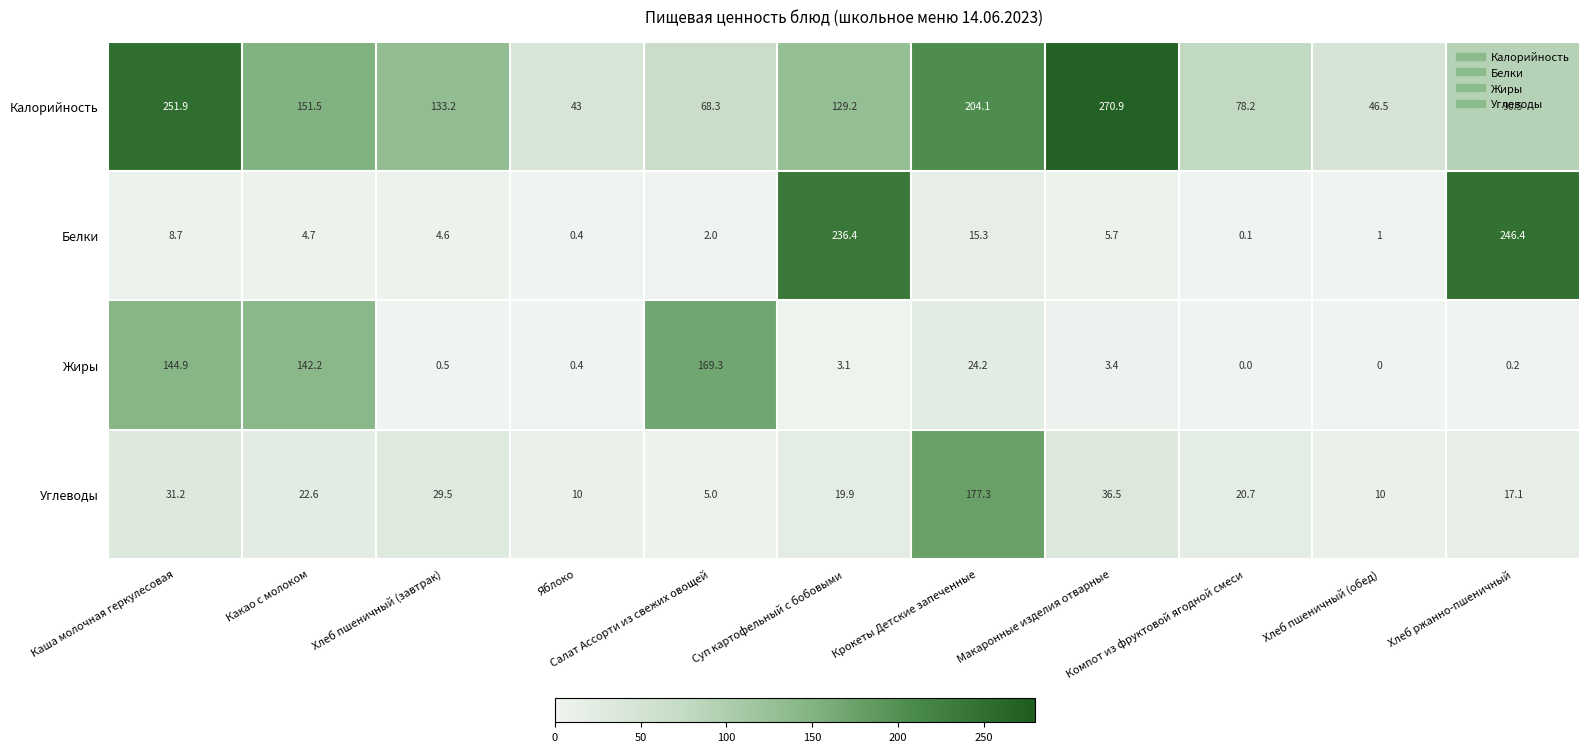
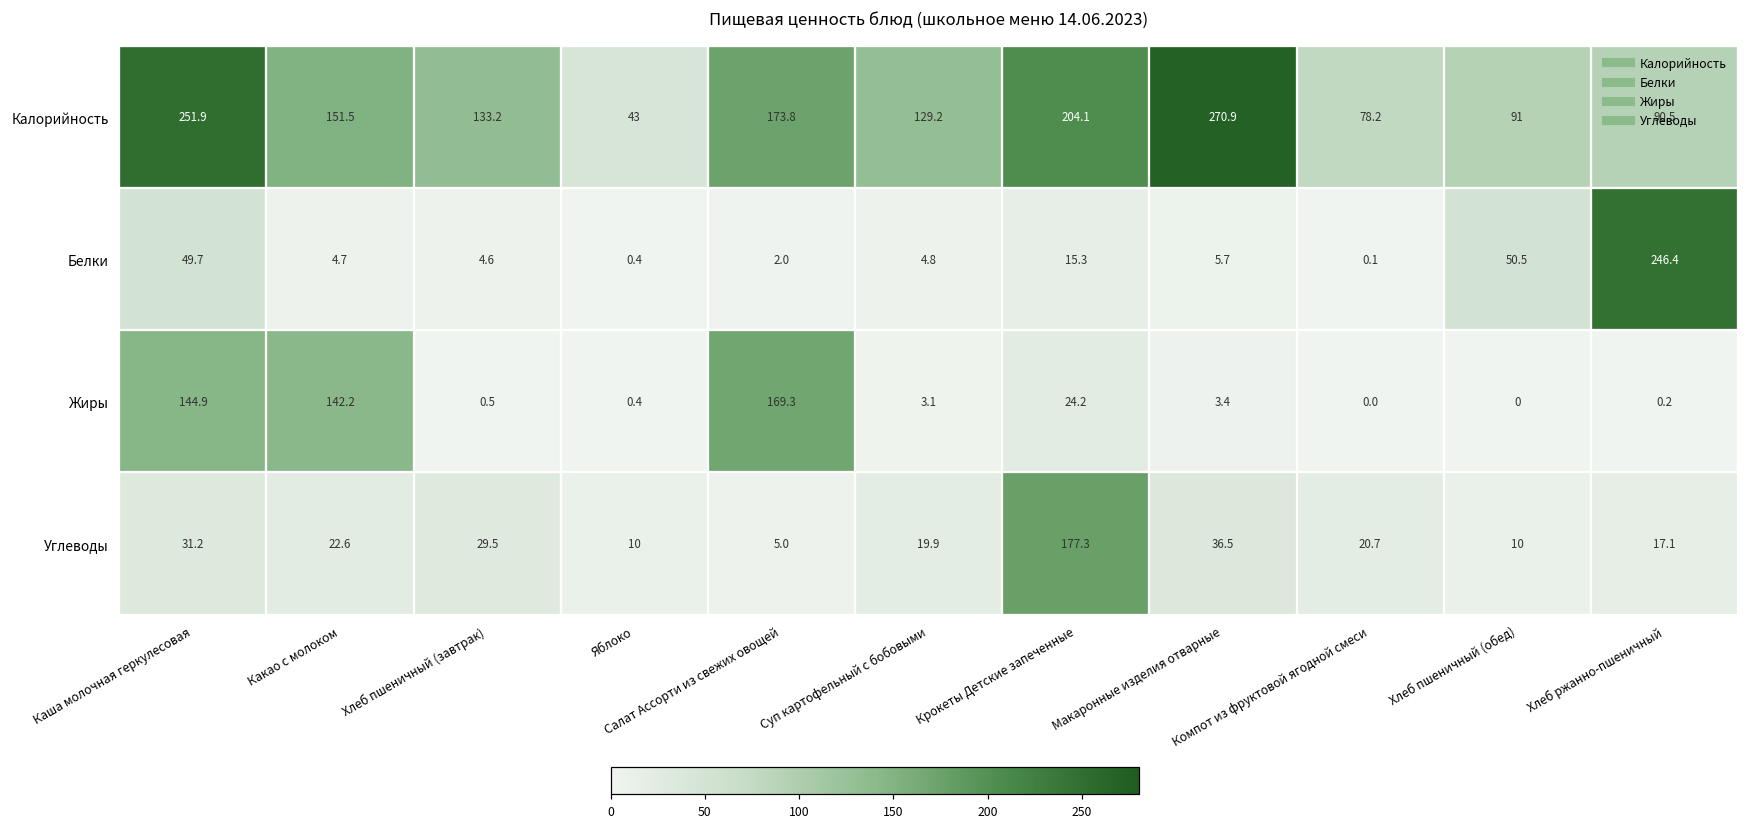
  {
    "Калорийность": {
      "Каша молочная геркулесовая": 251.9,
      "Какао с молоком": 151.5,
      "Хлеб пшеничный (завтрак)": 133.2,
      "Яблоко": 43,
-     "Салат Ассорти из свежих овощей": 68.3,
+     "Салат Ассорти из свежих овощей": 173.8,
      "Суп картофельный с бобовыми": 129.2,
      "Крокеты Детские запеченные": 204.1,
      "Макаронные изделия отварные": 270.9,
      "Компот из фруктовой ягодной смеси": 78.2,
-     "Хлеб пшеничный (обед)": 46.5,
+     "Хлеб пшеничный (обед)": 91,
      "Хлеб ржанно-пшеничный": 90.5
    },
    "Белки": {
-     "Каша молочная геркулесовая": 8.7,
+     "Каша молочная геркулесовая": 49.7,
      "Какао с молоком": 4.7,
      "Хлеб пшеничный (завтрак)": 4.6,
      "Яблоко": 0.4,
      "Салат Ассорти из свежих овощей": 2.0,
-     "Суп картофельный с бобовыми": 236.4,
+     "Суп картофельный с бобовыми": 4.8,
      "Крокеты Детские запеченные": 15.3,
      "Макаронные изделия отварные": 5.7,
      "Компот из фруктовой ягодной смеси": 0.1,
-     "Хлеб пшеничный (обед)": 1,
+     "Хлеб пшеничный (обед)": 50.5,
      "Хлеб ржанно-пшеничный": 246.4
    },
    "Жиры": {
      "Каша молочная геркулесовая": 144.9,
      "Какао с молоком": 142.2,
      "Хлеб пшеничный (завтрак)": 0.5,
      "Яблоко": 0.4,
      "Салат Ассорти из свежих овощей": 169.3,
      "Суп картофельный с бобовыми": 3.1,
      "Крокеты Детские запеченные": 24.2,
      "Макаронные изделия отварные": 3.4,
      "Компот из фруктовой ягодной смеси": 0.0,
      "Хлеб пшеничный (обед)": 0,
      "Хлеб ржанно-пшеничный": 0.2
    },
    "Углеводы": {
      "Каша молочная геркулесовая": 31.2,
      "Какао с молоком": 22.6,
      "Хлеб пшеничный (завтрак)": 29.5,
      "Яблоко": 10,
      "Салат Ассорти из свежих овощей": 5.0,
      "Суп картофельный с бобовыми": 19.9,
      "Крокеты Детские запеченные": 177.3,
      "Макаронные изделия отварные": 36.5,
      "Компот из фруктовой ягодной смеси": 20.7,
      "Хлеб пшеничный (обед)": 10,
      "Хлеб ржанно-пшеничный": 17.1
    }
  }
